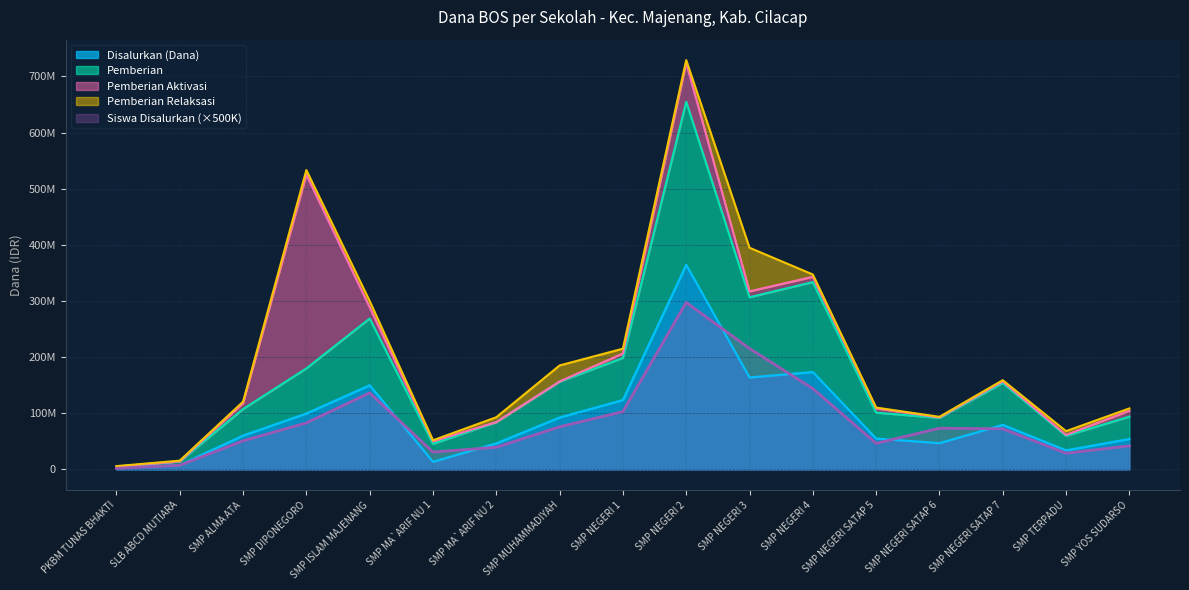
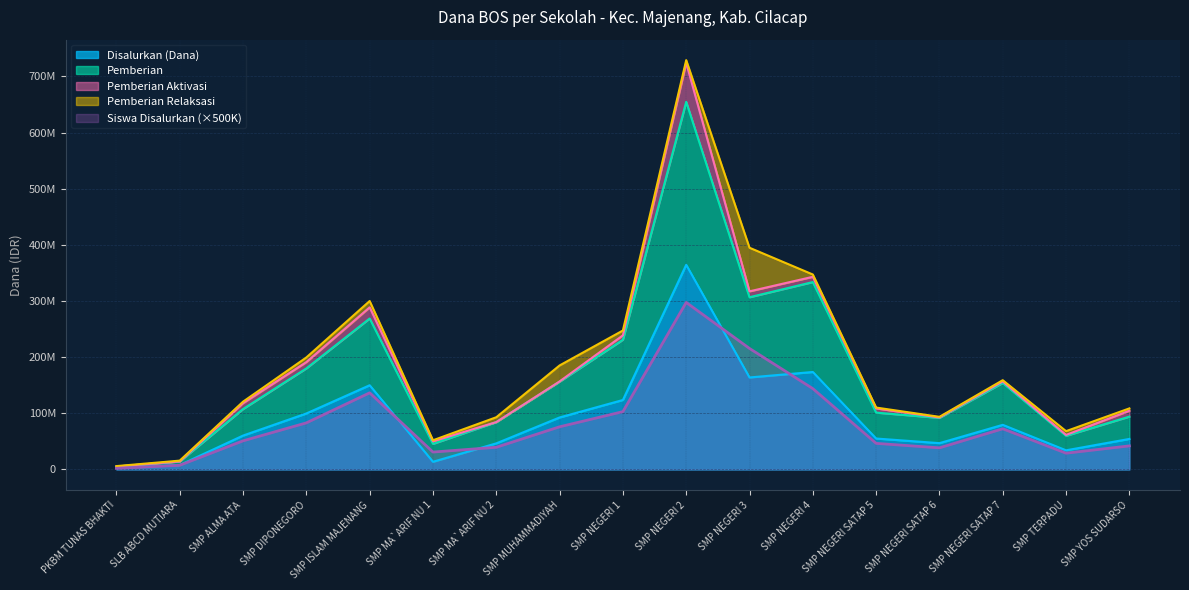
  {
    "Disalurkan (Dana)": {
      "SMP ALMA ATA": 60000000,
      "SMP DIPONEGORO": 100000000,
      "SMP ISLAM MAJENANG": 150000000,
      "SMP MA`ARIF NU 1": 10000000,
      "SMP MA`ARIF NU 2": 50000000,
      "SMP MUHAMMADIYAH": 90000000,
      "SMP NEGERI 1": 120000000,
      "SMP NEGERI 2": 360000000,
      "SMP NEGERI 3": 160000000,
      "SMP NEGERI 4": 170000000,
      "SMP NEGERI SATAP 5": 60000000,
      "SMP NEGERI SATAP 6": 50000000,
      "SMP NEGERI SATAP 7": 80000000,
      "SMP TERPADU": 30000000,
      "SMP YOS SUDARSO": 50000000
    },
    "Pemberian": {
      "SMP ALMA ATA": 50000000,
      "SMP DIPONEGORO": 80000000,
      "SMP ISLAM MAJENANG": 120000000,
      "SMP MA`ARIF NU 1": 30000000,
-     "SMP NEGERI 1": 70000000,
+     "SMP NEGERI 1": 110000000,
      "SMP NEGERI 2": 290000000,
      "SMP NEGERI 3": 140000000,
      "SMP NEGERI 4": 160000000,
      "SMP NEGERI SATAP 5": 50000000,
      "SMP YOS SUDARSO": 40000000
    },
    "Pemberian Aktivasi": {
-     "SMP DIPONEGORO": 340000000,
+     "SMP DIPONEGORO": 10000000,
      "SMP ISLAM MAJENANG": 20000000,
      "SMP NEGERI 1": 10000000,
      "SMP NEGERI 2": 70000000,
      "SMP NEGERI 3": 10000000
    },
    "Pemberian Relaksasi": {
      "SMP DIPONEGORO": 10000000,
      "SMP ISLAM MAJENANG": 10000000,
      "SMP MA`ARIF NU 2": 10000000,
      "SMP MUHAMMADIYAH": 30000000,
      "SMP NEGERI 1": 10000000,
      "SMP NEGERI 2": 0,
      "SMP NEGERI 3": 80000000,
      "SMP TERPADU": 10000000
    },
    "Siswa Disalurkan (×500K)": {
      "SMP ALMA ATA": 50000000,
      "SMP DIPONEGORO": 80000000,
      "SMP ISLAM MAJENANG": 140000000,
      "SMP MA`ARIF NU 1": 30000000,
      "SMP MA`ARIF NU 2": 40000000,
      "SMP MUHAMMADIYAH": 80000000,
      "SMP NEGERI 1": 100000000,
      "SMP NEGERI 2": 300000000,
      "SMP NEGERI 3": 220000000,
      "SMP NEGERI 4": 140000000,
      "SMP NEGERI SATAP 5": 50000000,
-     "SMP NEGERI SATAP 6": 70000000,
+     "SMP NEGERI SATAP 6": 40000000,
      "SMP NEGERI SATAP 7": 70000000,
      "SMP TERPADU": 30000000,
      "SMP YOS SUDARSO": 40000000
    }
  }
